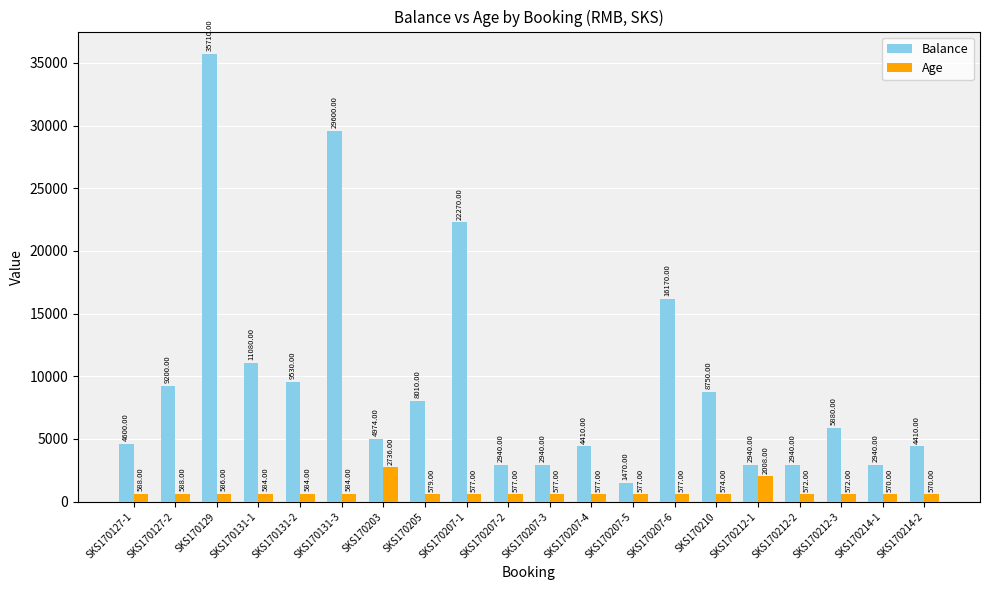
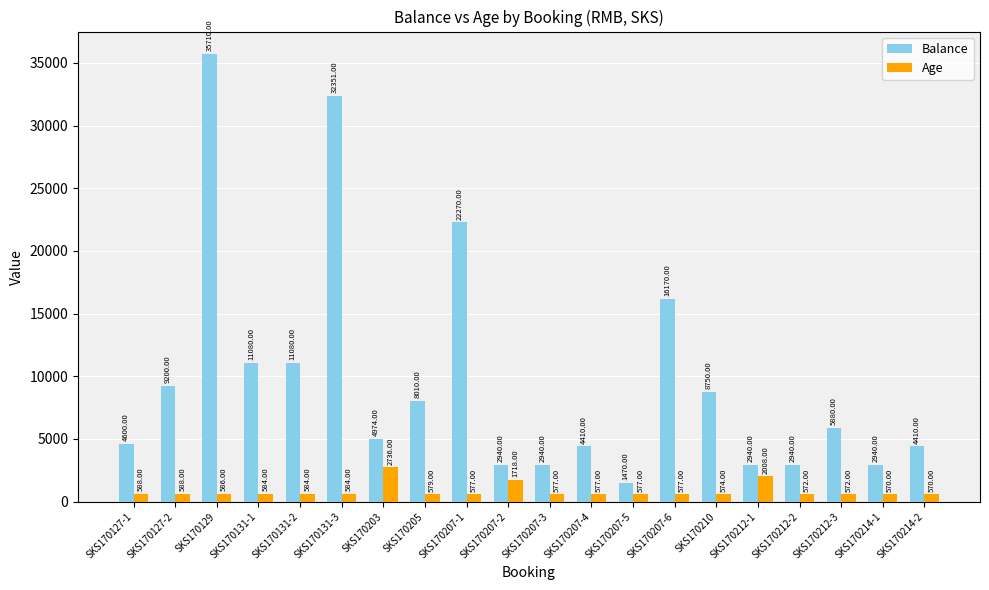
  {
    "Balance": {
      "SKS170127-1": 4600.00,
      "SKS170127-2": 9200.00,
      "SKS170129": 35710.00,
      "SKS170131-1": 11080.00,
-     "SKS170131-2": 9530.00,
-     "SKS170131-3": 29600.00,
+     "SKS170131-2": 11080.00,
+     "SKS170131-3": 32351.00,
      "SKS170203": 4974.00,
      "SKS170205": 8010.00,
      "SKS170207-1": 22270.00,
      "SKS170207-2": 2940.00,
      "SKS170207-3": 2940.00,
      "SKS170207-4": 4410.00,
      "SKS170207-5": 1470.00,
      "SKS170207-6": 16170.00,
      "SKS170210": 8750.00,
      "SKS170212-1": 2940.00,
      "SKS170212-2": 2940.00,
      "SKS170212-3": 5880.00,
      "SKS170214-1": 2940.00,
      "SKS170214-2": 4410.00
    },
    "Age": {
      "SKS170127-1": 588.00,
      "SKS170127-2": 588.00,
      "SKS170129": 586.00,
      "SKS170131-1": 584.00,
      "SKS170131-2": 584.00,
      "SKS170131-3": 584.00,
      "SKS170203": 2736.00,
      "SKS170205": 579.00,
      "SKS170207-1": 577.00,
-     "SKS170207-2": 577.00,
+     "SKS170207-2": 1718.00,
      "SKS170207-3": 577.00,
      "SKS170207-4": 577.00,
      "SKS170207-5": 577.00,
      "SKS170207-6": 577.00,
      "SKS170210": 574.00,
      "SKS170212-1": 2008.00,
      "SKS170212-2": 572.00,
      "SKS170212-3": 572.00,
      "SKS170214-1": 570.00,
      "SKS170214-2": 570.00
    }
  }
